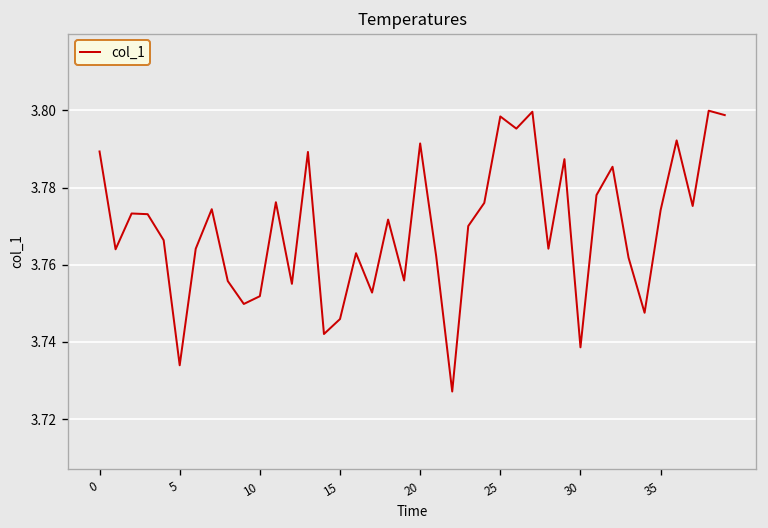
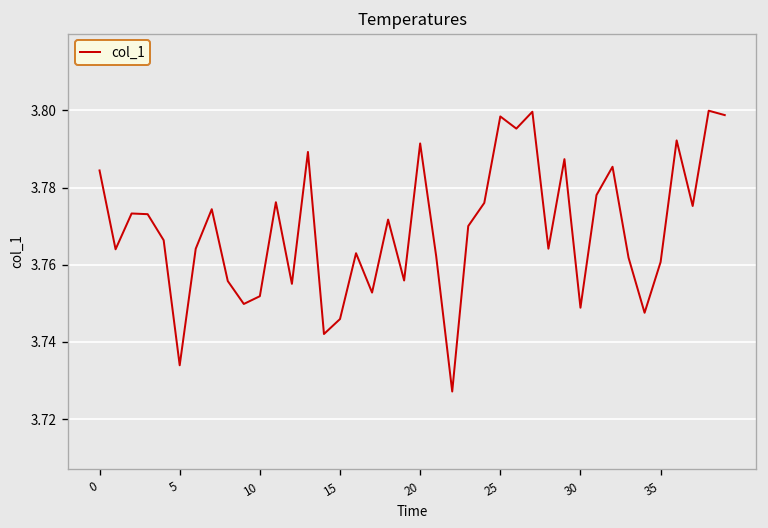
  {
-   "0": 3.789,
+   "0": 3.784,
    "5": 3.734,
    "10": 3.752,
    "15": 3.746,
    "20": 3.791,
    "25": 3.798,
-   "30": 3.739,
-   "35": 3.774
+   "30": 3.749,
+   "35": 3.761
  }
